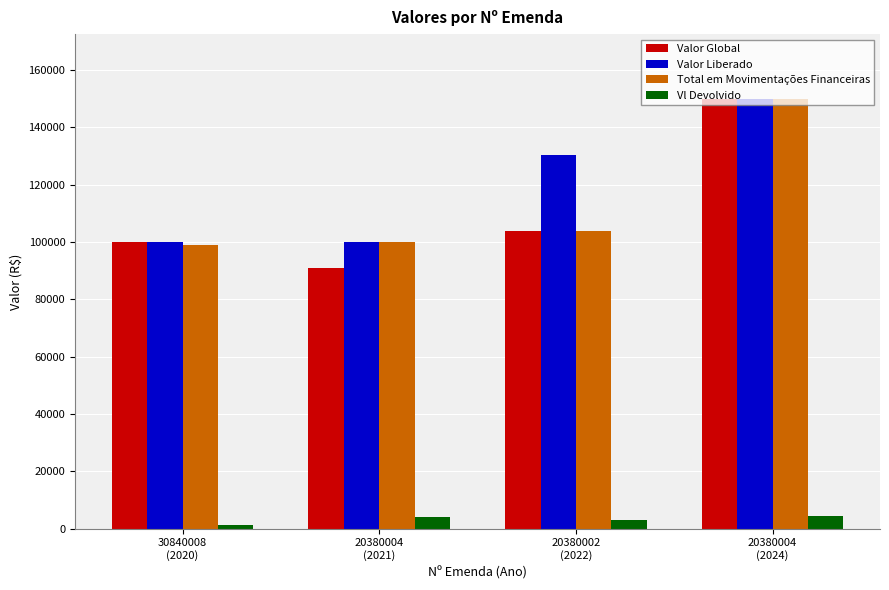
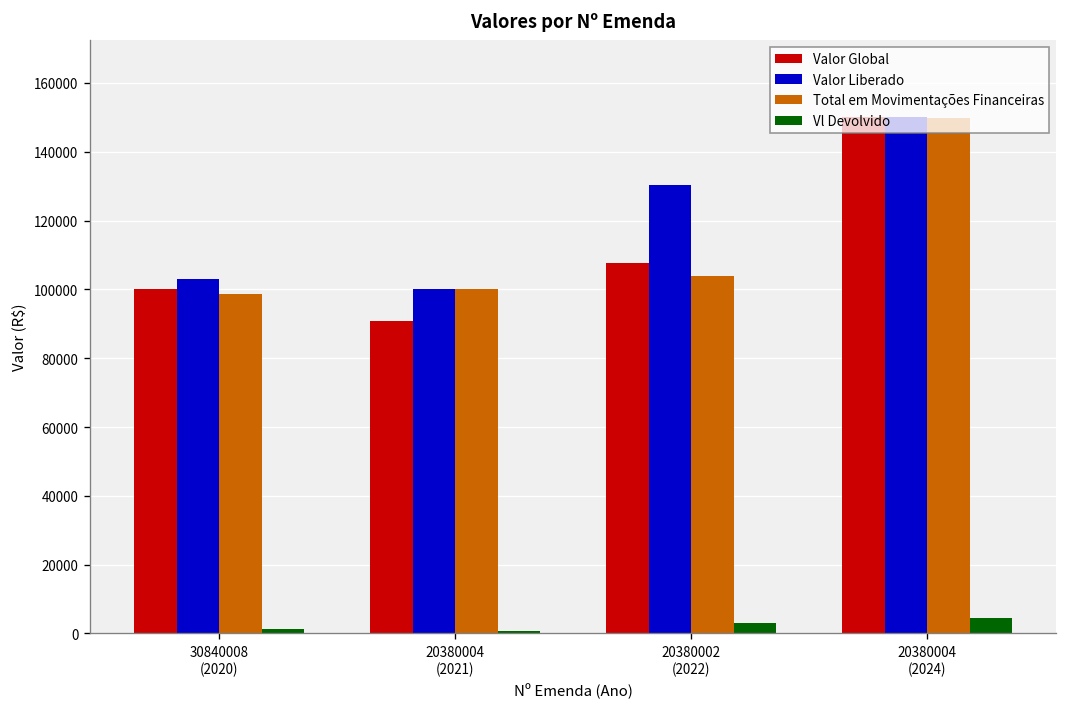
  {
    "Valor Global": {
      "30840008 (2020)": 100000,
      "20380004 (2021)": 91000,
-     "20380002 (2022)": 104000
+     "20380002 (2022)": 108000
    },
    "Valor Liberado": {
-     "30840008 (2020)": 100000,
+     "30840008 (2020)": 103000,
      "20380004 (2021)": 100000,
      "20380002 (2022)": 130000
    },
    "Total em Movimentações Financeiras": {
      "30840008 (2020)": 99000,
      "20380004 (2021)": 100000,
      "20380002 (2022)": 104000
    },
    "Vl Devolvido": {
      "30840008 (2020)": 1000,
-     "20380004 (2021)": 4000,
+     "20380004 (2021)": 1000,
      "20380002 (2022)": 3000,
      "20380004 (2024)": 4000
    }
  }
